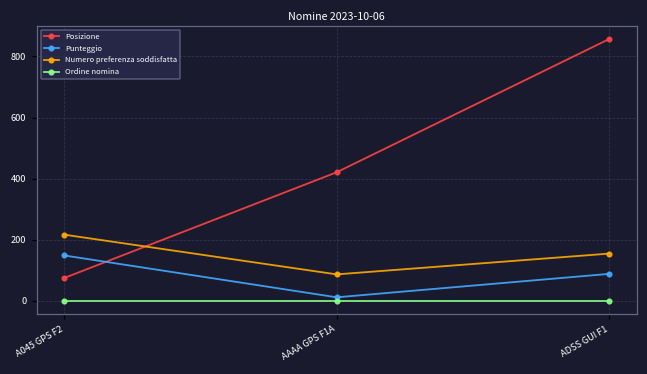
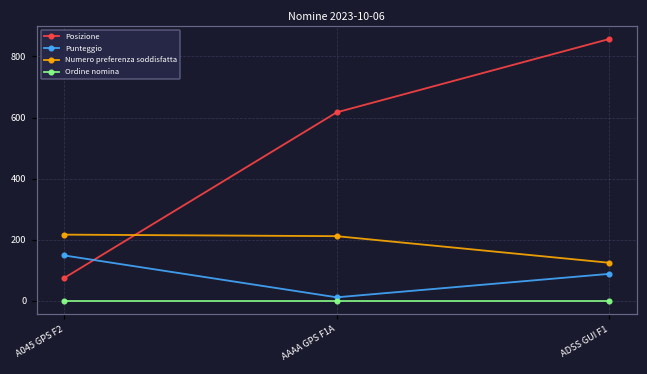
  {
    "Posizione": {
      "A045 GPS F2": 80,
-     "AAAA GPS F1A": 420,
+     "AAAA GPS F1A": 620,
      "ADSS GUI F1": 860
    },
    "Punteggio": {
      "A045 GPS F2": 150,
      "AAAA GPS F1A": 10,
      "ADSS GUI F1": 90
    },
    "Numero preferenza soddisfatta": {
      "A045 GPS F2": 220,
-     "AAAA GPS F1A": 90,
-     "ADSS GUI F1": 160
+     "AAAA GPS F1A": 210,
+     "ADSS GUI F1": 130
    },
    "Ordine nomina": {
      "A045 GPS F2": 0,
      "AAAA GPS F1A": 0,
      "ADSS GUI F1": 0
    }
  }
